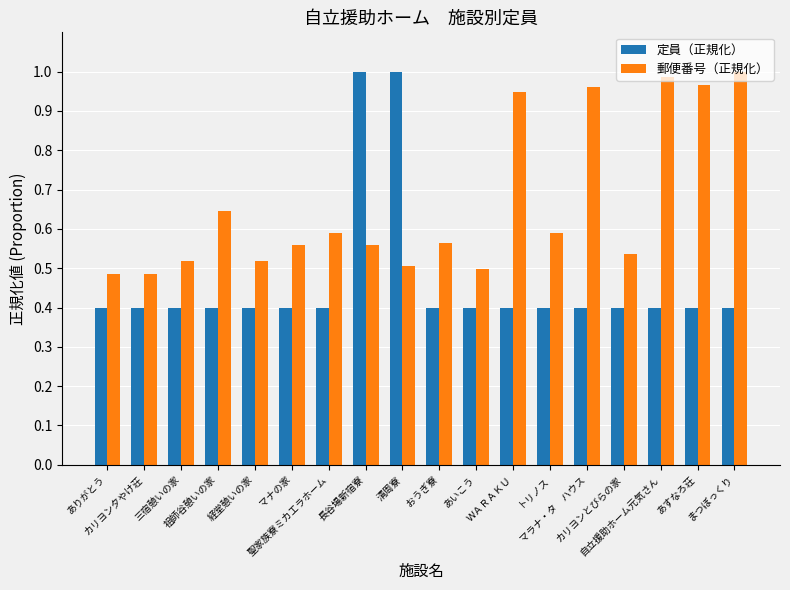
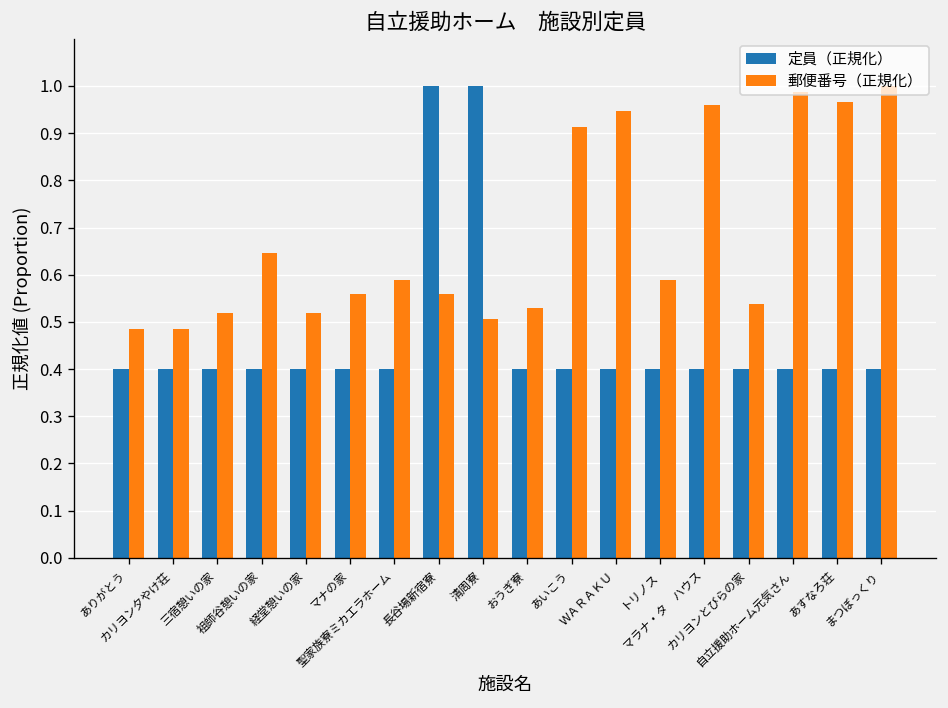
  {
    "定員（正規化）": {
      "ありがとう": 0.40,
      "カリヨン夕やけ荘": 0.40,
      "三宿憩いの家": 0.40,
      "祖師谷憩いの家": 0.40,
      "経堂憩いの家": 0.40,
      "マナの家": 0.40,
      "聖家族寮ミカエラホーム": 0.40,
      "長谷場新宿寮": 1.00,
      "清周寮": 1.00,
      "おうぎ寮": 0.40,
      "あいこう": 0.40,
      "ＷＡＲＡＫＵ": 0.40,
      "トリノス": 0.40,
      "マラナ・タ ハウス": 0.40,
      "カリヨンとびらの家": 0.40,
      "自立援助ホーム元気さん": 0.40,
      "あすなろ荘": 0.40,
      "まつぼっくり": 0.40
    },
    "郵便番号（正規化）": {
      "ありがとう": 0.48,
      "カリヨン夕やけ荘": 0.48,
      "三宿憩いの家": 0.52,
      "祖師谷憩いの家": 0.65,
      "経堂憩いの家": 0.52,
      "マナの家": 0.56,
      "聖家族寮ミカエラホーム": 0.59,
      "長谷場新宿寮": 0.56,
      "清周寮": 0.51,
-     "おうぎ寮": 0.56,
-     "あいこう": 0.50,
+     "おうぎ寮": 0.53,
+     "あいこう": 0.91,
      "ＷＡＲＡＫＵ": 0.95,
      "トリノス": 0.59,
      "マラナ・タ ハウス": 0.96,
      "カリヨンとびらの家": 0.54,
      "あすなろ荘": 0.97
    }
  }
